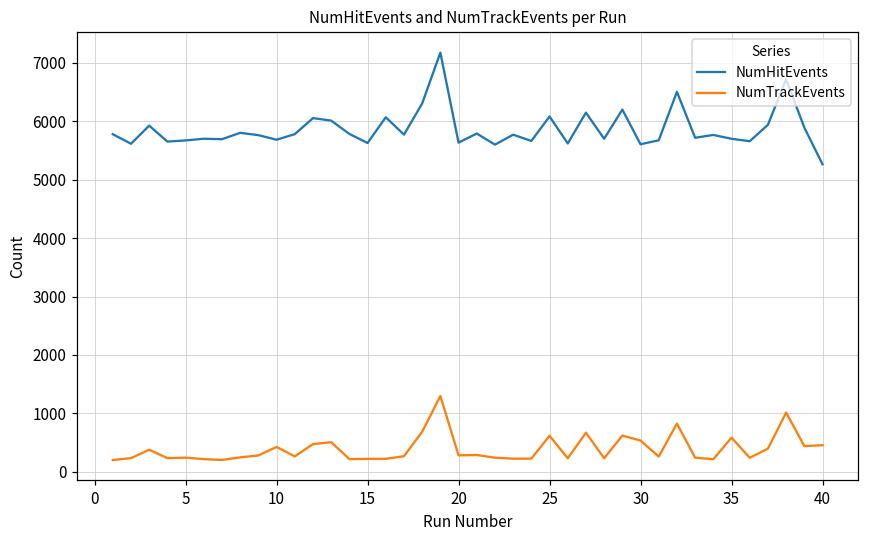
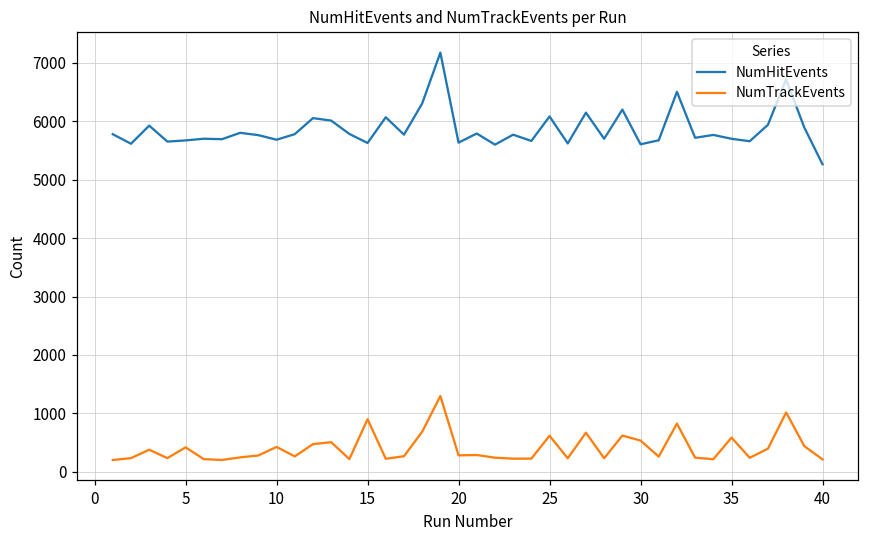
  {
    "NumHitEvents": {
      "5": 5700,
      "10": 5700,
      "15": 5600,
      "20": 5600,
      "25": 6100,
      "30": 5600,
      "35": 5700,
      "40": 5300
    },
    "NumTrackEvents": {
-     "5": 200,
+     "5": 400,
      "10": 400,
-     "15": 200,
+     "15": 900,
      "20": 300,
      "25": 600,
      "30": 500,
      "35": 600,
-     "40": 500
+     "40": 200
    }
  }
